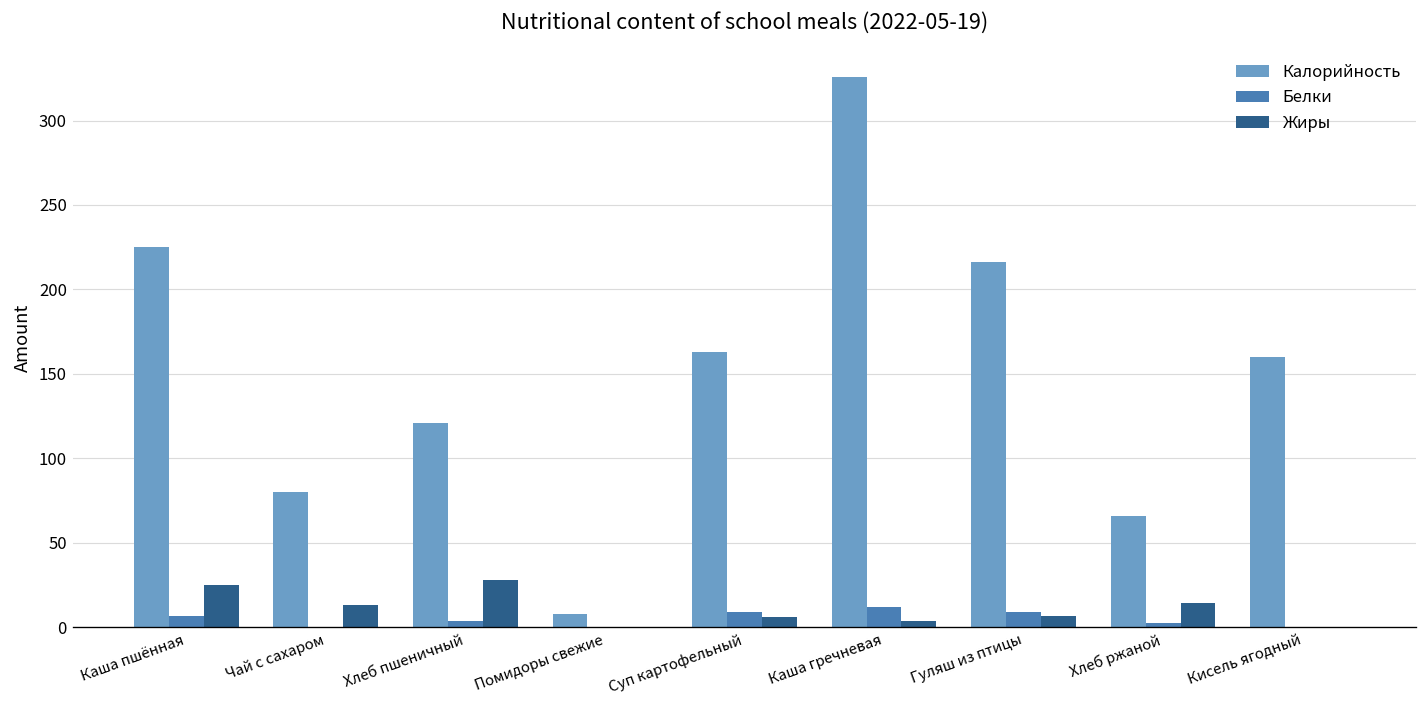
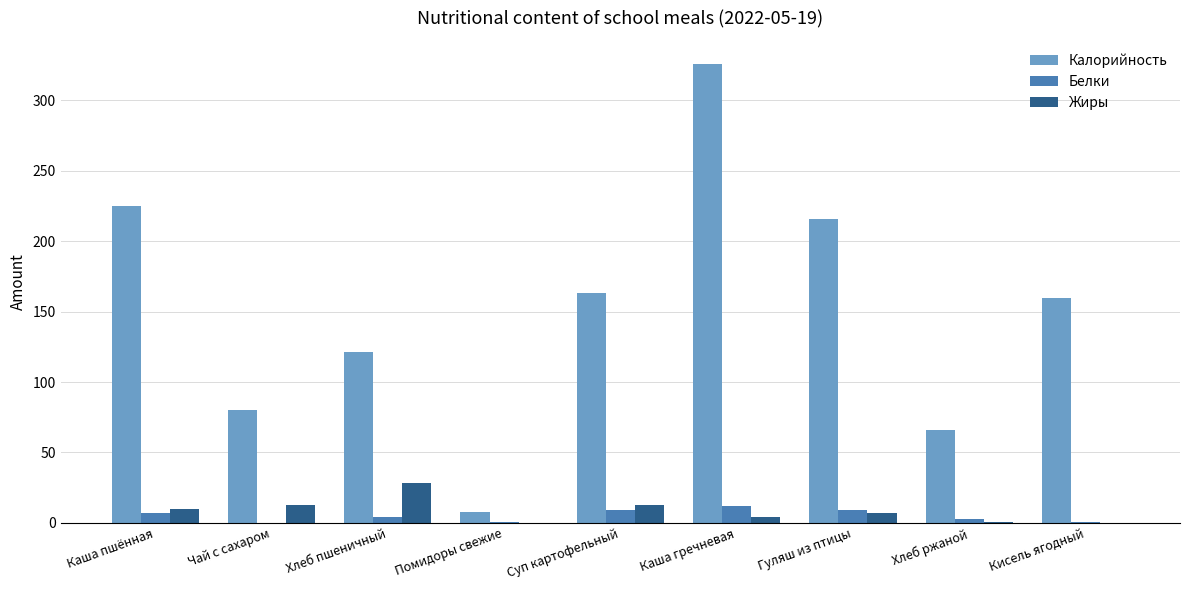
  {
    "Жиры": {
-     "Каша пшённая": 25,
+     "Каша пшённая": 10,
      "Чай с сахаром": 13,
      "Хлеб пшеничный": 28,
      "Помидоры свежие": 0,
-     "Суп картофельный": 6,
+     "Суп картофельный": 13,
      "Каша гречневая": 4,
      "Гуляш из птицы": 7,
-     "Хлеб ржаной": 15,
+     "Хлеб ржаной": 1,
      "Кисель ягодный": 0
    }
  }
